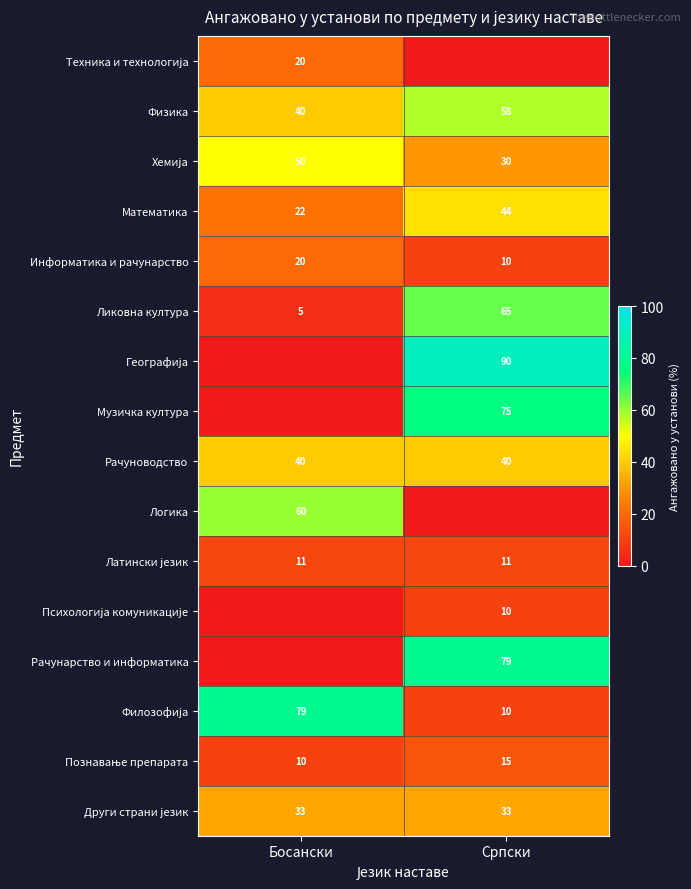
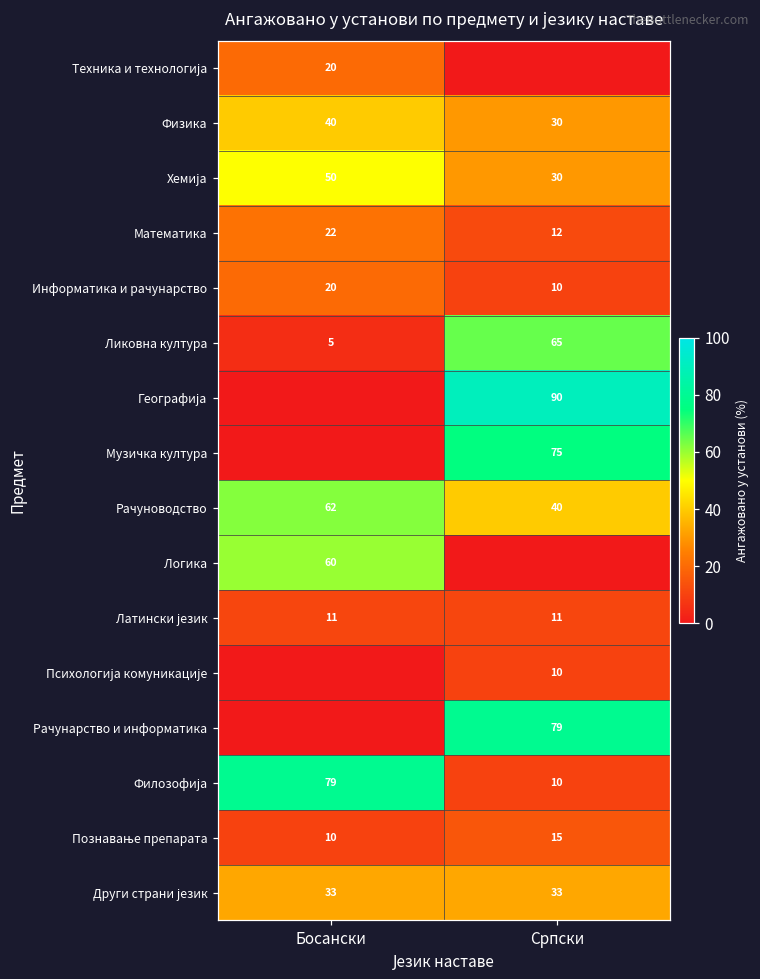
  {
    "Техника и технологија": {
      "Босански": 20
    },
    "Физика": {
      "Босански": 40,
-     "Српски": 58
+     "Српски": 30
    },
    "Хемија": {
      "Босански": 50,
      "Српски": 30
    },
    "Математика": {
      "Босански": 22,
-     "Српски": 44
+     "Српски": 12
    },
    "Информатика и рачунарство": {
      "Босански": 20,
      "Српски": 10
    },
    "Ликовна култура": {
      "Босански": 5,
      "Српски": 65
    },
    "Географија": {
      "Српски": 90
    },
    "Музичка култура": {
      "Српски": 75
    },
    "Рачуноводство": {
-     "Босански": 40,
+     "Босански": 62,
      "Српски": 40
    },
    "Логика": {
      "Босански": 60
    },
    "Латински језик": {
      "Босански": 11,
      "Српски": 11
    },
    "Психологија комуникације": {
      "Српски": 10
    },
    "Рачунарство и информатика": {
      "Српски": 79
    },
    "Филозофија": {
      "Босански": 79,
      "Српски": 10
    },
    "Познавање препарата": {
      "Босански": 10,
      "Српски": 15
    },
    "Други страни језик": {
      "Босански": 33,
      "Српски": 33
    }
  }
